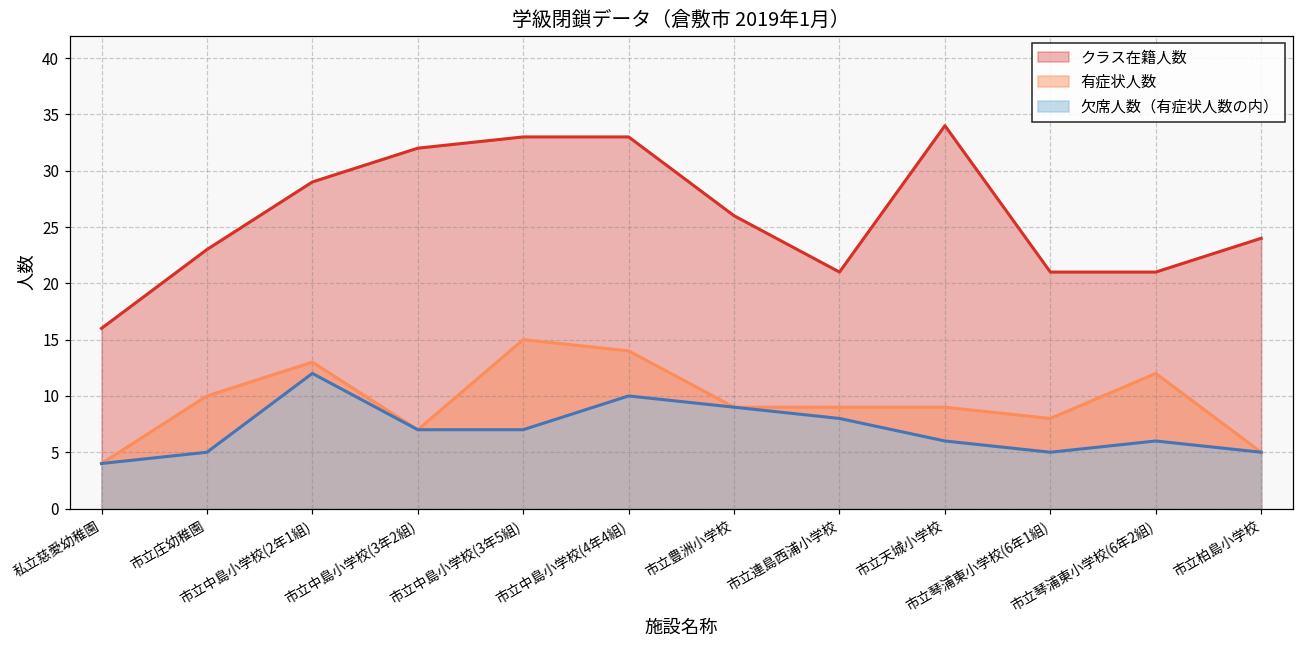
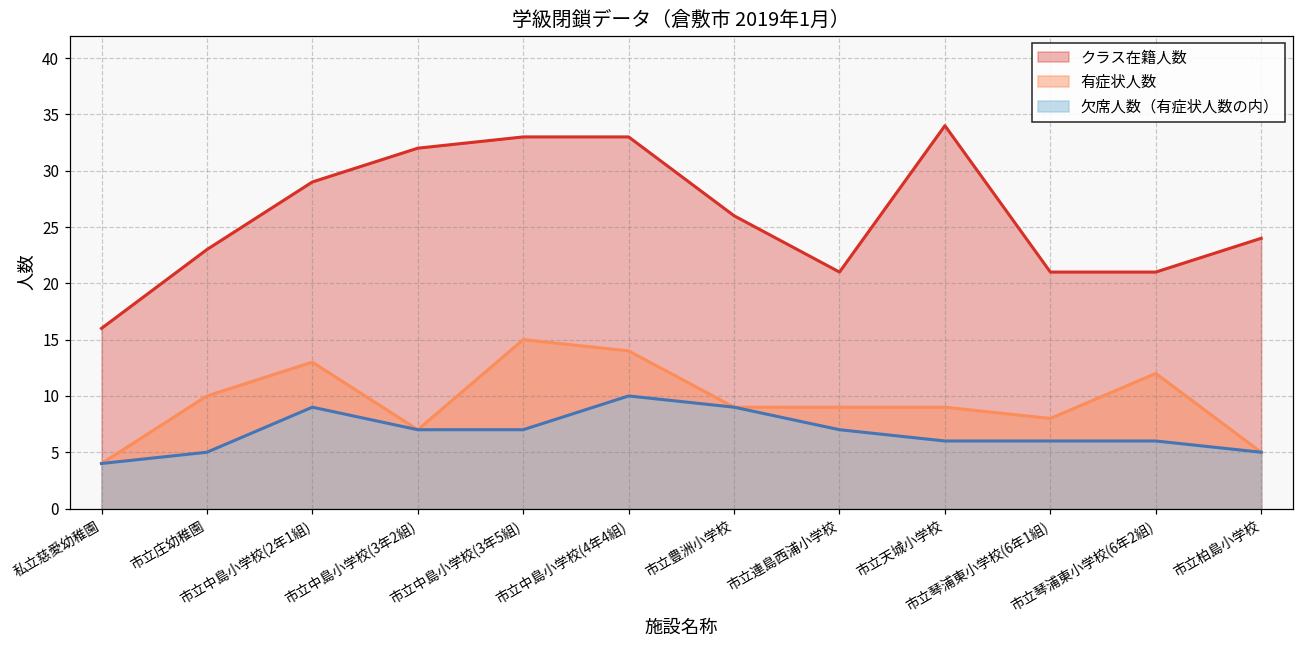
  {
    "欠席人数（有症状人数の内）": {
      "市立庄幼稚園": 5,
-     "市立中島小学校(2年1組)": 12,
+     "市立中島小学校(2年1組)": 9,
      "市立中島小学校(3年5組)": 7,
      "市立中島小学校(4年4組)": 10,
-     "市立連島西浦小学校": 8,
+     "市立連島西浦小学校": 7,
      "市立天城小学校": 6,
-     "市立琴浦東小学校(6年1組)": 5,
+     "市立琴浦東小学校(6年1組)": 6,
      "市立琴浦東小学校(6年2組)": 6
    }
  }
